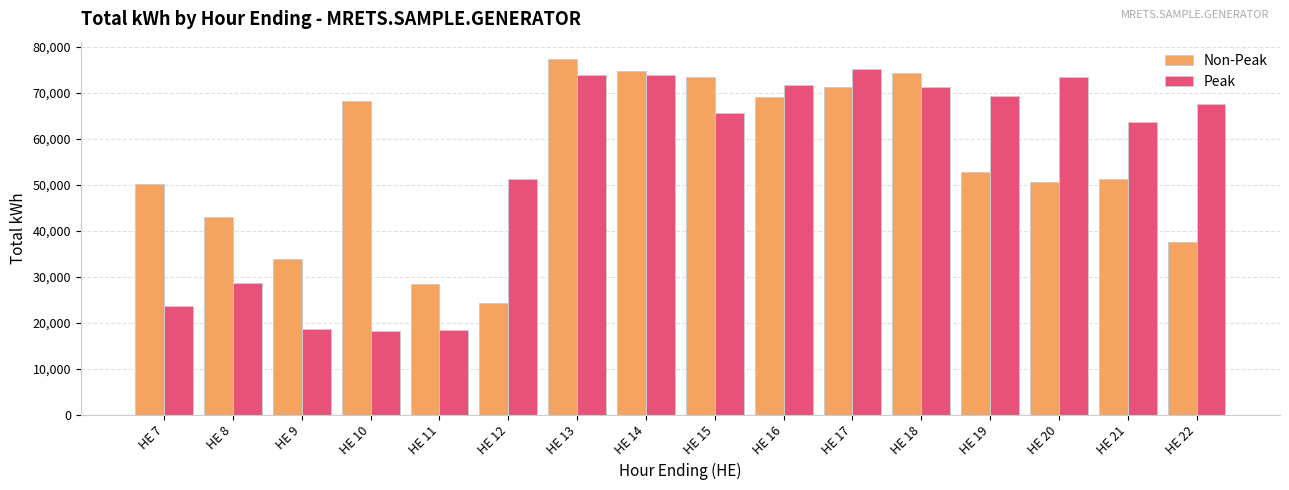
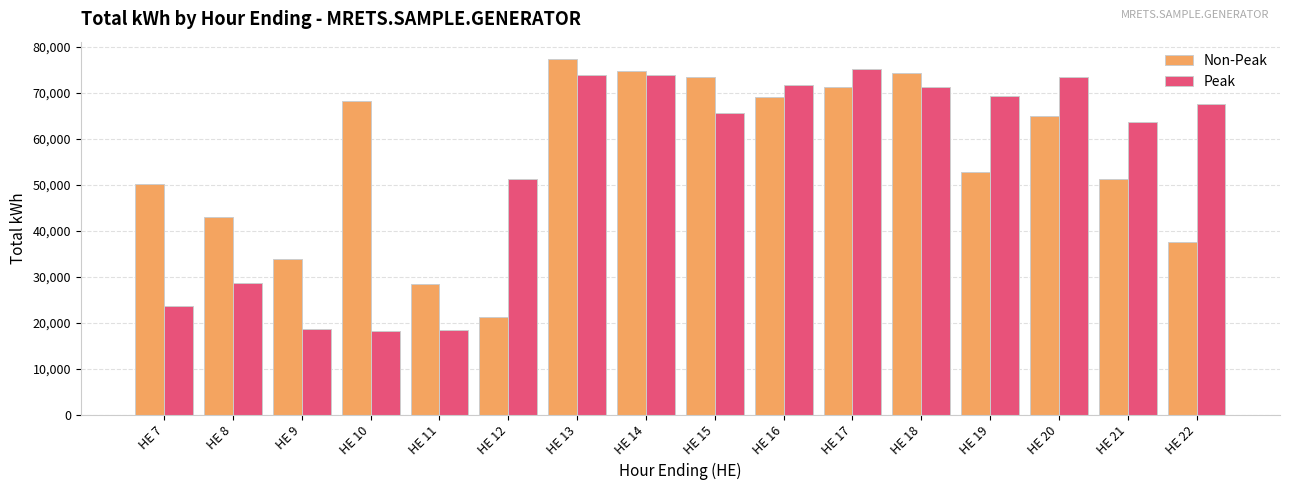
  {
    "Non-Peak": {
      "HE 7": "50,000",
      "HE 8": "43,000",
      "HE 9": "34,000",
      "HE 10": "68,000",
      "HE 11": "28,000",
-     "HE 12": "24,000",
+     "HE 12": "21,000",
      "HE 13": "77,000",
      "HE 14": "75,000",
      "HE 15": "73,000",
      "HE 16": "69,000",
      "HE 17": "71,000",
      "HE 18": "74,000",
      "HE 19": "53,000",
-     "HE 20": "51,000",
+     "HE 20": "65,000",
      "HE 21": "51,000",
      "HE 22": "38,000"
    },
    "Peak": {
      "HE 7": "24,000",
      "HE 8": "29,000",
      "HE 9": "19,000",
      "HE 10": "18,000",
      "HE 11": "18,000",
      "HE 12": "51,000",
      "HE 13": "74,000",
      "HE 14": "74,000",
      "HE 15": "66,000",
      "HE 16": "72,000",
      "HE 17": "75,000",
      "HE 18": "71,000",
      "HE 19": "69,000",
      "HE 20": "74,000",
      "HE 21": "64,000",
      "HE 22": "68,000"
    }
  }
